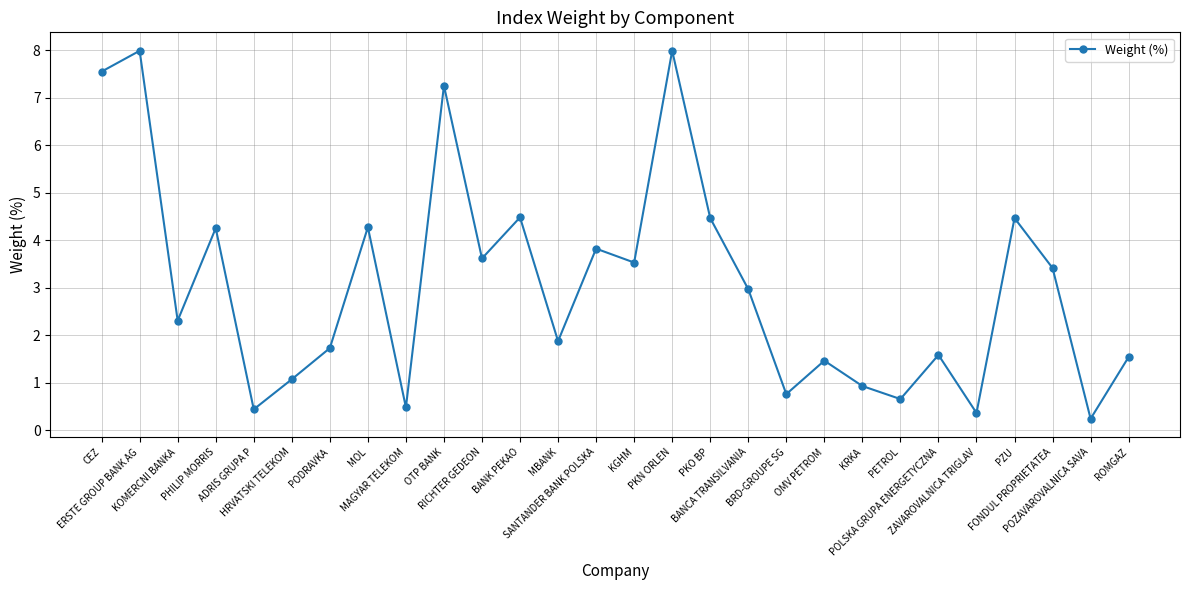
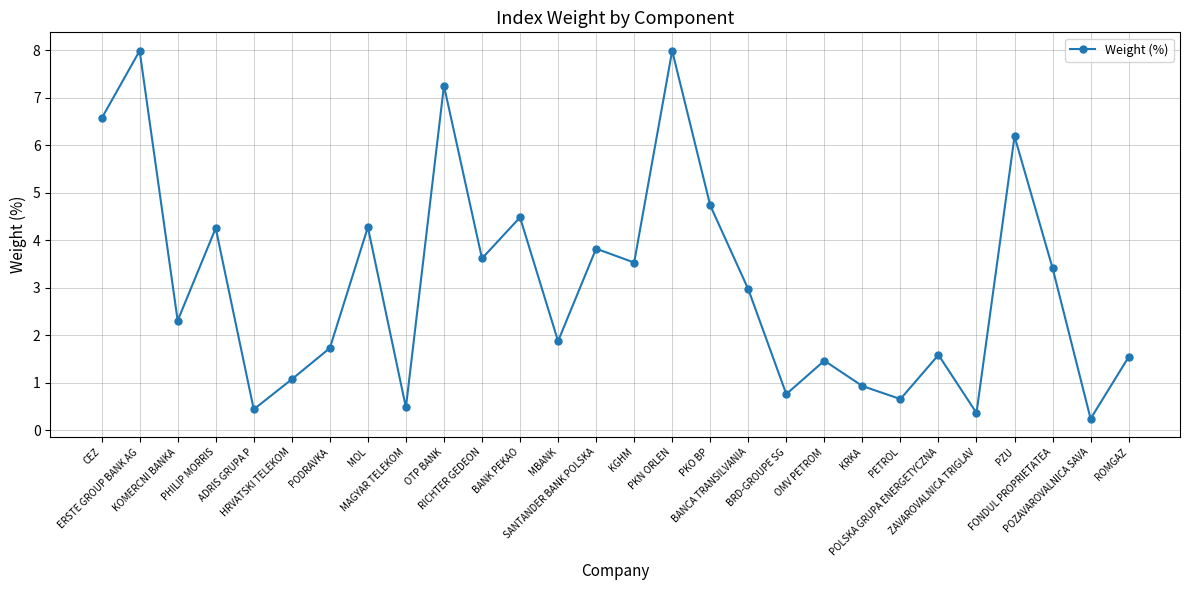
  {
-   "CEZ": 7.6,
+   "CEZ": 6.6,
    "ERSTE GROUP BANK AG": 8.0,
    "KOMERCNI BANKA": 2.3,
    "PHILIP MORRIS": 4.3,
    "ADRIS GRUPA P": 0.4,
    "HRVATSKI TELEKOM": 1.1,
    "PODRAVKA": 1.7,
    "MOL": 4.3,
    "MAGYAR TELEKOM": 0.5,
    "OTP BANK": 7.3,
    "RICHTER GEDEON": 3.6,
    "BANK PEKAO": 4.5,
    "MBANK": 1.9,
    "SANTANDER BANK POLSKA": 3.8,
    "KGHM": 3.5,
    "PKN ORLEN": 8.0,
-   "PKO BP": 4.5,
+   "PKO BP": 4.7,
    "BANCA TRANSILVANIA": 3.0,
    "BRD-GROUPE SG": 0.8,
    "OMV PETROM": 1.5,
    "KRKA": 0.9,
    "PETROL": 0.7,
    "POLSKA GRUPA ENERGETYCZNA": 1.6,
    "ZAVAROVALNICA TRIGLAV": 0.4,
-   "PZU": 4.5,
+   "PZU": 6.2,
    "FONDUL PROPRIETATEA": 3.4,
    "POZAVAROVALNICA SAVA": 0.2,
    "ROMGAZ": 1.5
  }
